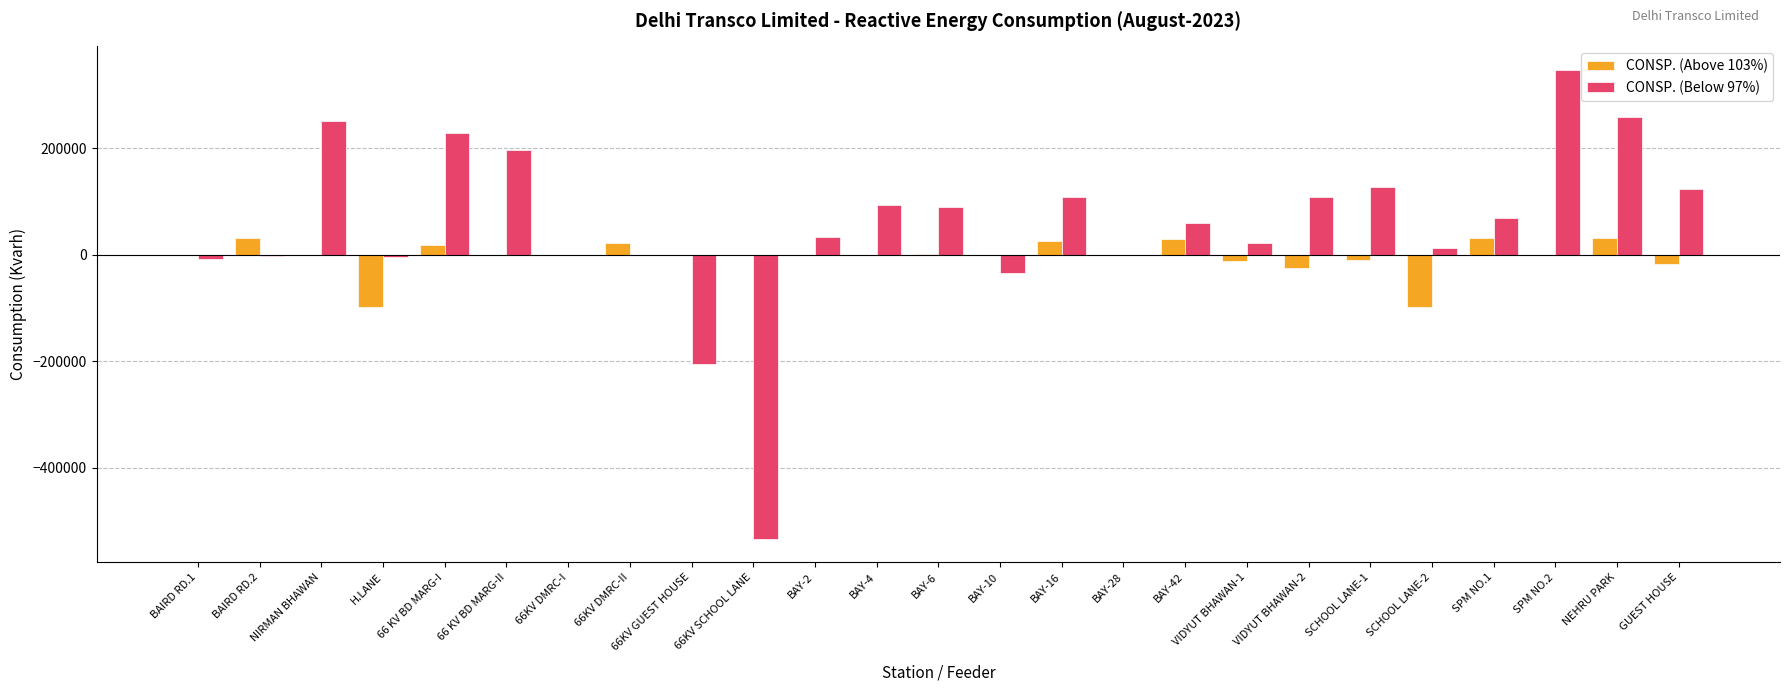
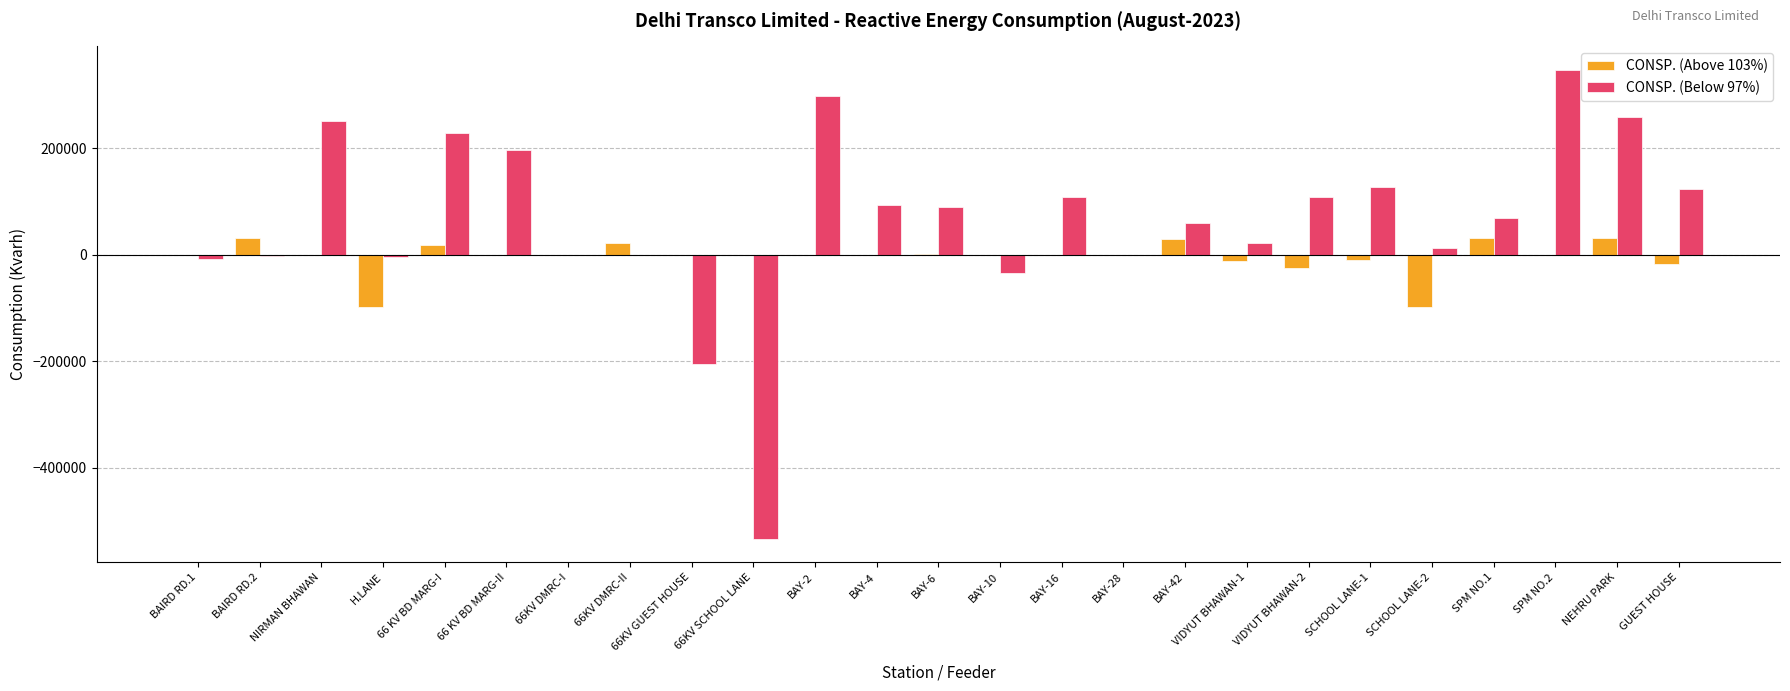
  {
    "CONSP. (Above 103%)": {
      "BAIRD RD.2": 30000,
      "H.LANE": -100000,
      "66 KV BD MARG-I": 20000,
      "66 KV BD MARG-II": 0,
      "66KV DMRC-I": 0,
      "66KV DMRC-II": 20000,
      "66KV GUEST HOUSE": 0,
      "66KV SCHOOL LANE": 0,
-     "BAY-16": 30000,
+     "BAY-16": 0,
      "BAY-28": 0,
      "BAY-42": 30000,
      "VIDYUT BHAWAN-1": -10000,
      "VIDYUT BHAWAN-2": -30000,
      "SCHOOL LANE-1": -10000,
      "SCHOOL LANE-2": -100000,
      "SPM NO.1": 30000,
      "SPM NO.2": 0,
      "NEHRU PARK": 30000,
      "GUEST HOUSE": -20000
    },
    "CONSP. (Below 97%)": {
      "BAIRD RD.1": -10000,
      "NIRMAN BHAWAN": 250000,
      "H.LANE": -10000,
      "66 KV BD MARG-I": 230000,
      "66 KV BD MARG-II": 200000,
      "66KV DMRC-I": 0,
      "66KV DMRC-II": 0,
      "66KV GUEST HOUSE": -210000,
      "66KV SCHOOL LANE": -530000,
-     "BAY-2": 30000,
+     "BAY-2": 300000,
      "BAY-4": 90000,
      "BAY-6": 90000,
      "BAY-10": -40000,
      "BAY-16": 110000,
      "BAY-28": 0,
      "BAY-42": 60000,
      "VIDYUT BHAWAN-1": 20000,
      "VIDYUT BHAWAN-2": 110000,
      "SCHOOL LANE-1": 130000,
      "SCHOOL LANE-2": 10000,
      "SPM NO.1": 70000,
      "SPM NO.2": 350000,
      "NEHRU PARK": 260000,
      "GUEST HOUSE": 120000
    }
  }
